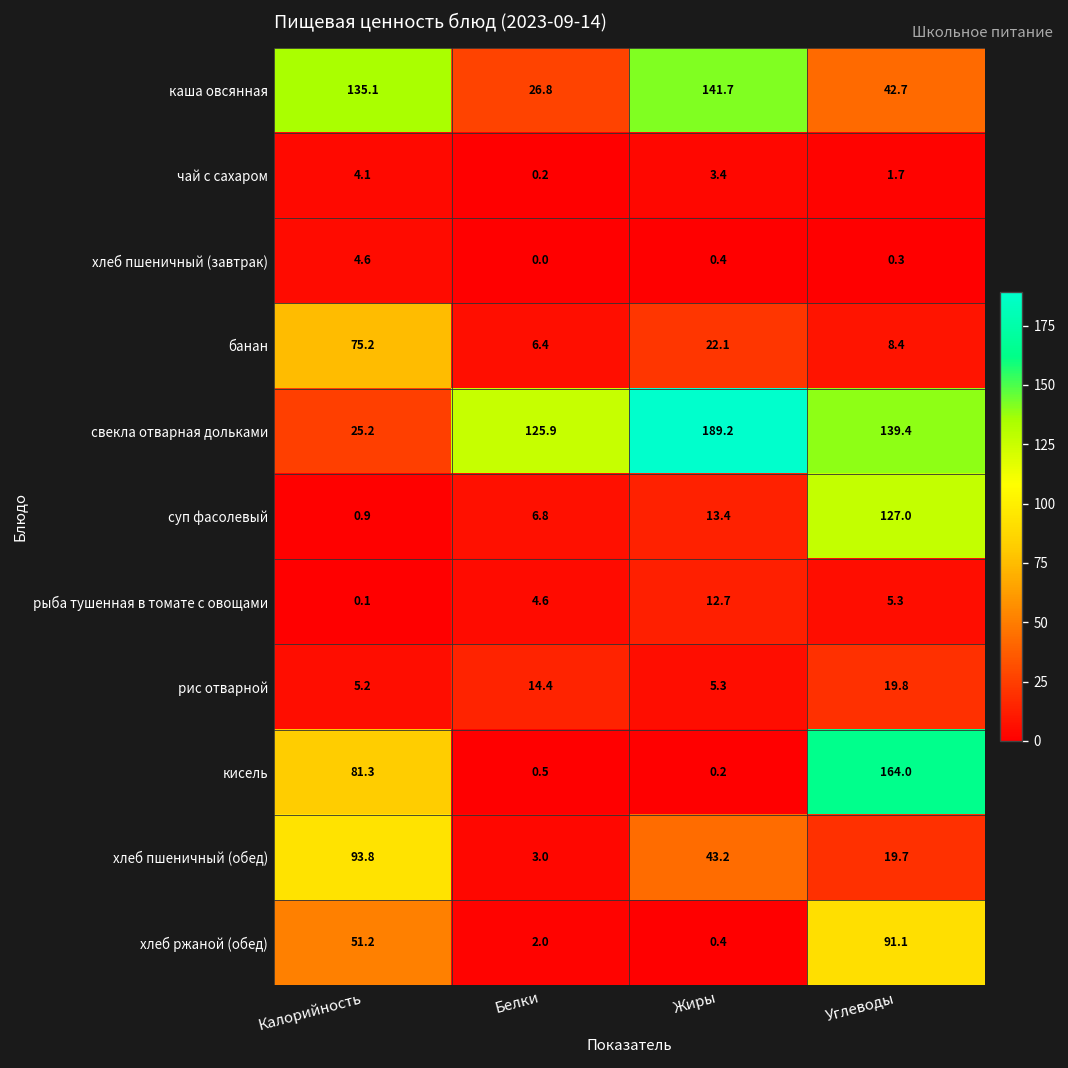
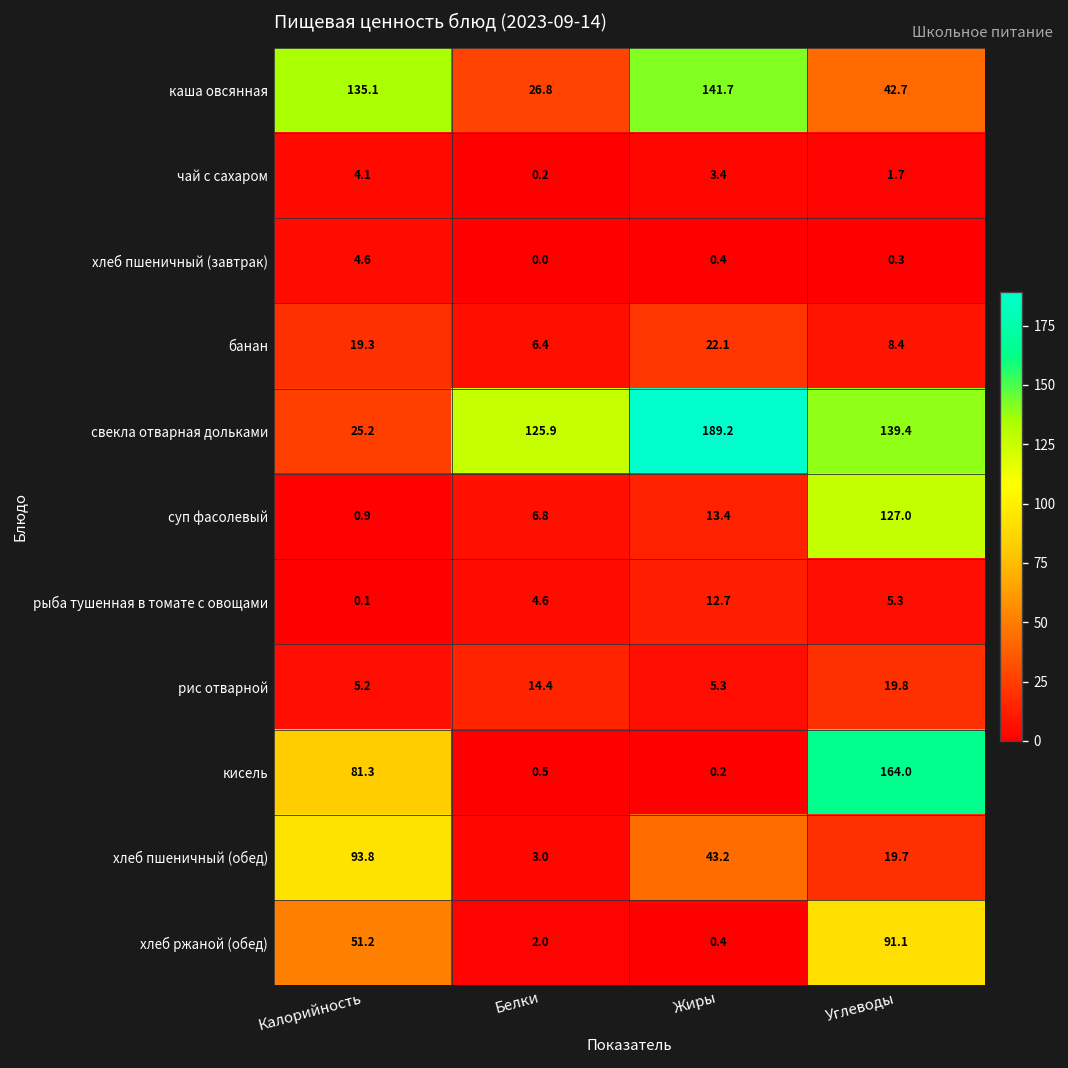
  {
    "каша овсянная": {
      "Калорийность": 135.1,
      "Белки": 26.8,
      "Жиры": 141.7,
      "Углеводы": 42.7
    },
    "чай с сахаром": {
      "Калорийность": 4.1,
      "Белки": 0.2,
      "Жиры": 3.4,
      "Углеводы": 1.7
    },
    "хлеб пшеничный (завтрак)": {
      "Калорийность": 4.6,
      "Белки": 0.0,
      "Жиры": 0.4,
      "Углеводы": 0.3
    },
    "банан": {
-     "Калорийность": 75.2,
+     "Калорийность": 19.3,
      "Белки": 6.4,
      "Жиры": 22.1,
      "Углеводы": 8.4
    },
    "свекла отварная дольками": {
      "Калорийность": 25.2,
      "Белки": 125.9,
      "Жиры": 189.2,
      "Углеводы": 139.4
    },
    "суп фасолевый": {
      "Калорийность": 0.9,
      "Белки": 6.8,
      "Жиры": 13.4,
      "Углеводы": 127.0
    },
    "рыба тушенная в томате с овощами": {
      "Калорийность": 0.1,
      "Белки": 4.6,
      "Жиры": 12.7,
      "Углеводы": 5.3
    },
    "рис отварной": {
      "Калорийность": 5.2,
      "Белки": 14.4,
      "Жиры": 5.3,
      "Углеводы": 19.8
    },
    "кисель": {
      "Калорийность": 81.3,
      "Белки": 0.5,
      "Жиры": 0.2,
      "Углеводы": 164.0
    },
    "хлеб пшеничный (обед)": {
      "Калорийность": 93.8,
      "Белки": 3.0,
      "Жиры": 43.2,
      "Углеводы": 19.7
    },
    "хлеб ржаной (обед)": {
      "Калорийность": 51.2,
      "Белки": 2.0,
      "Жиры": 0.4,
      "Углеводы": 91.1
    }
  }
